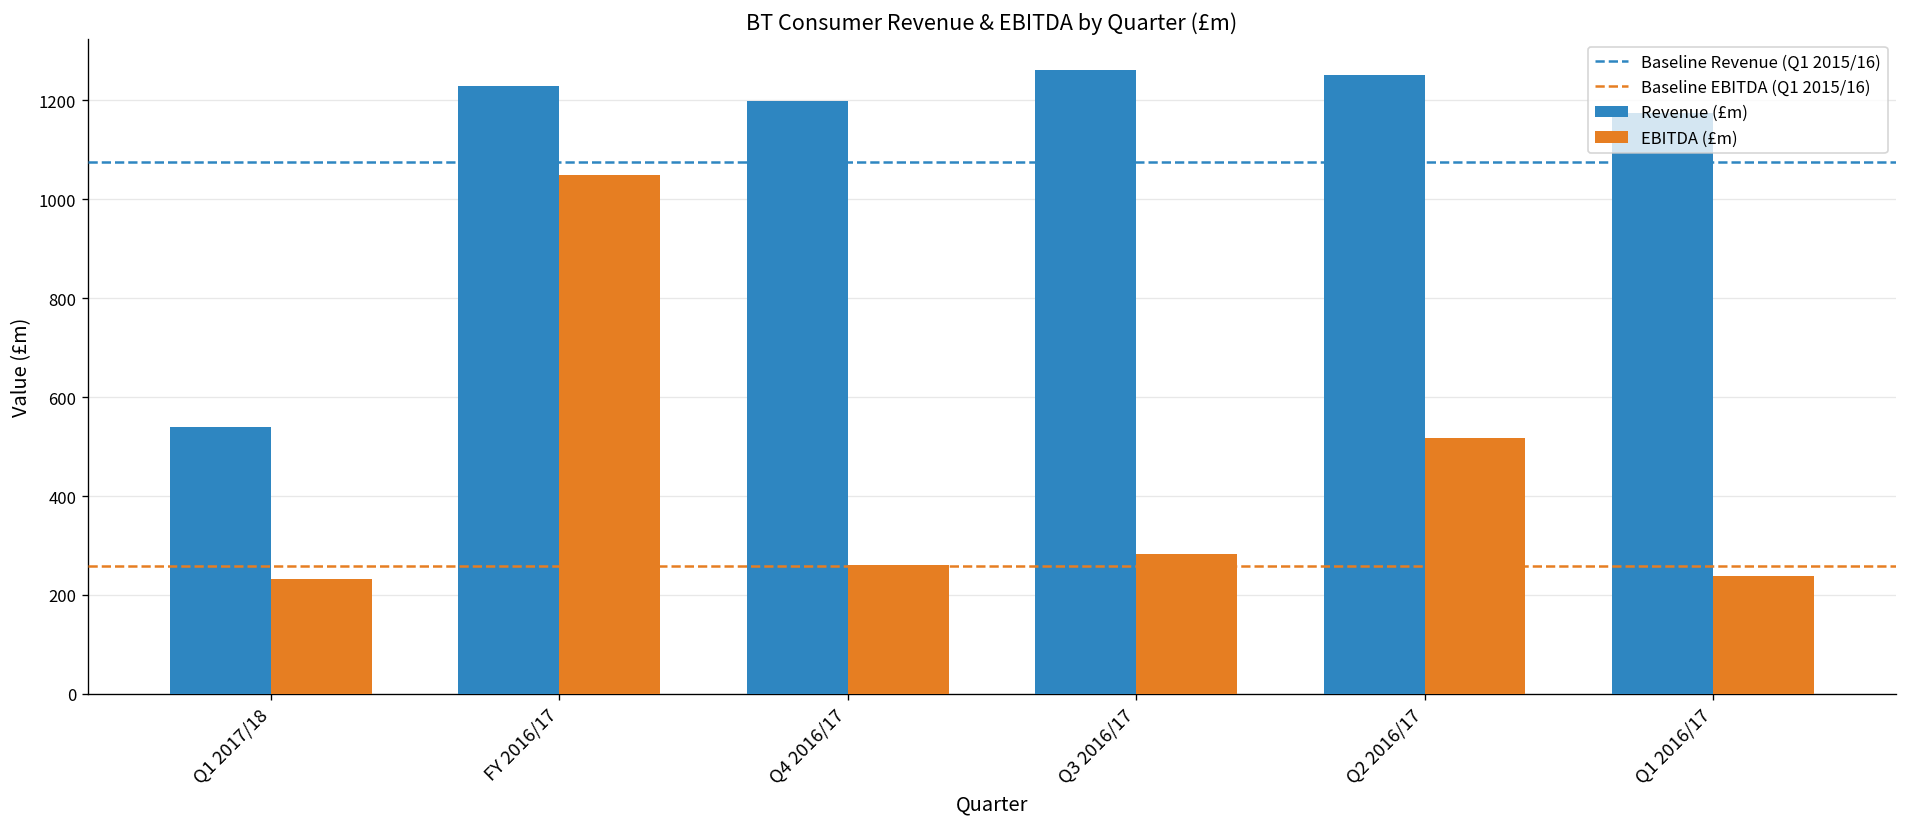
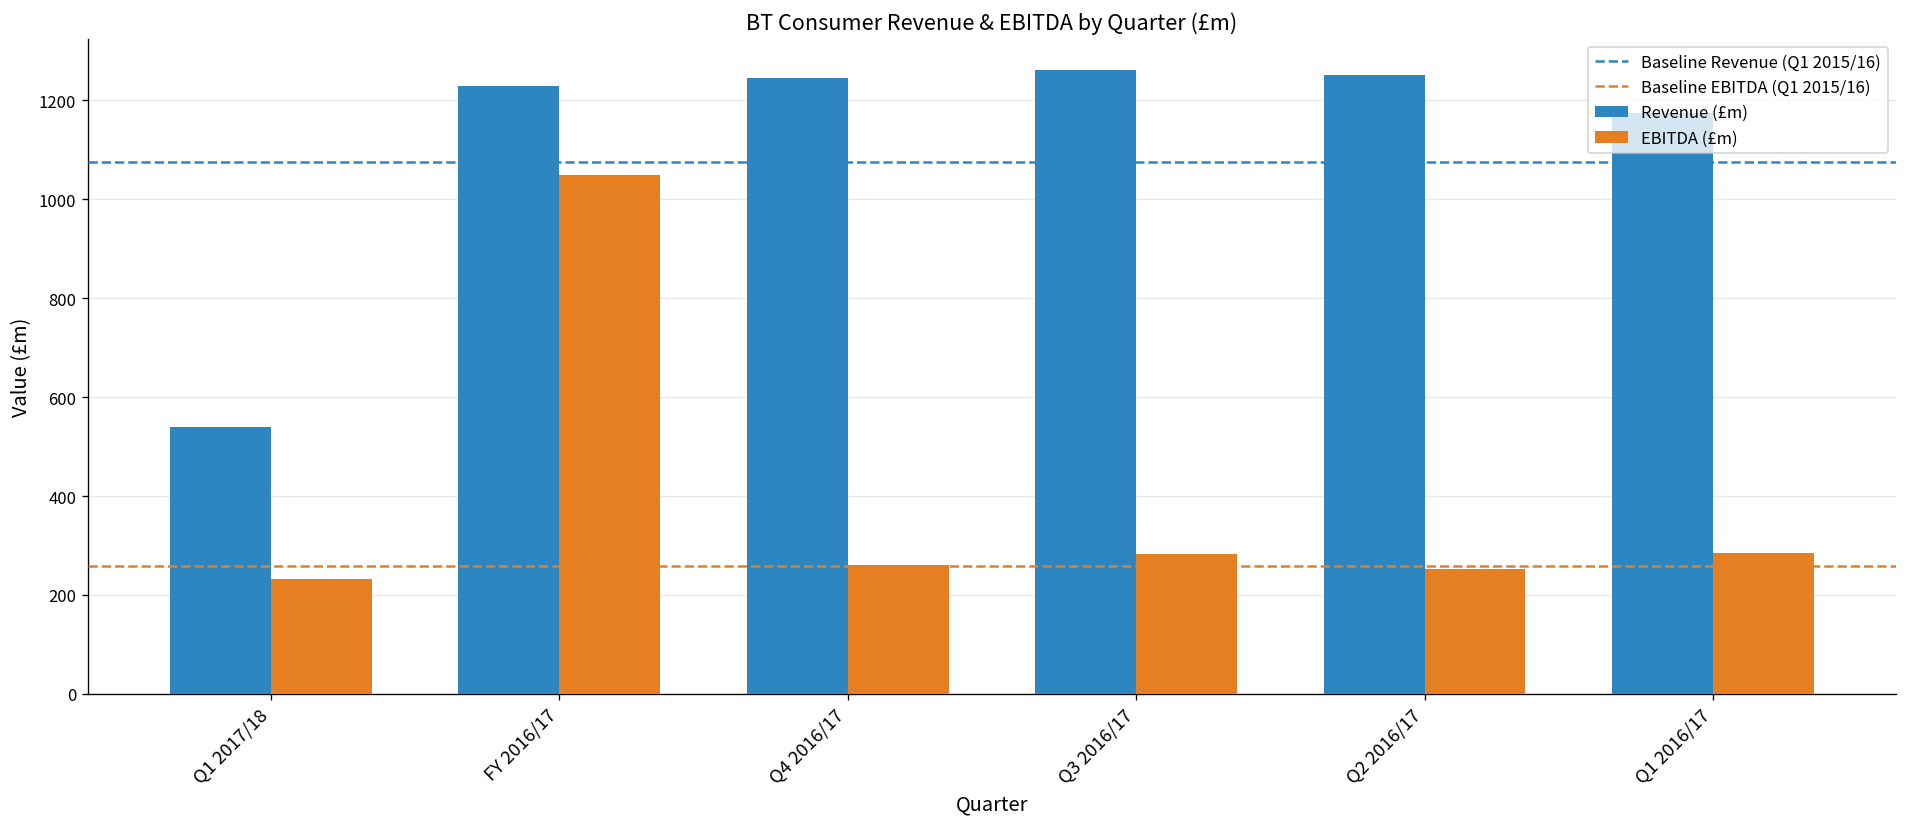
  {
    "Revenue (£m)": {
      "Q1 2017/18": 540,
      "FY 2016/17": 1230,
-     "Q4 2016/17": 1200,
+     "Q4 2016/17": 1250,
      "Q3 2016/17": 1260,
      "Q2 2016/17": 1250
    },
    "EBITDA (£m)": {
      "Q1 2017/18": 230,
      "FY 2016/17": 1050,
      "Q4 2016/17": 260,
      "Q3 2016/17": 280,
-     "Q2 2016/17": 520,
-     "Q1 2016/17": 240
+     "Q2 2016/17": 250,
+     "Q1 2016/17": 290
    }
  }
